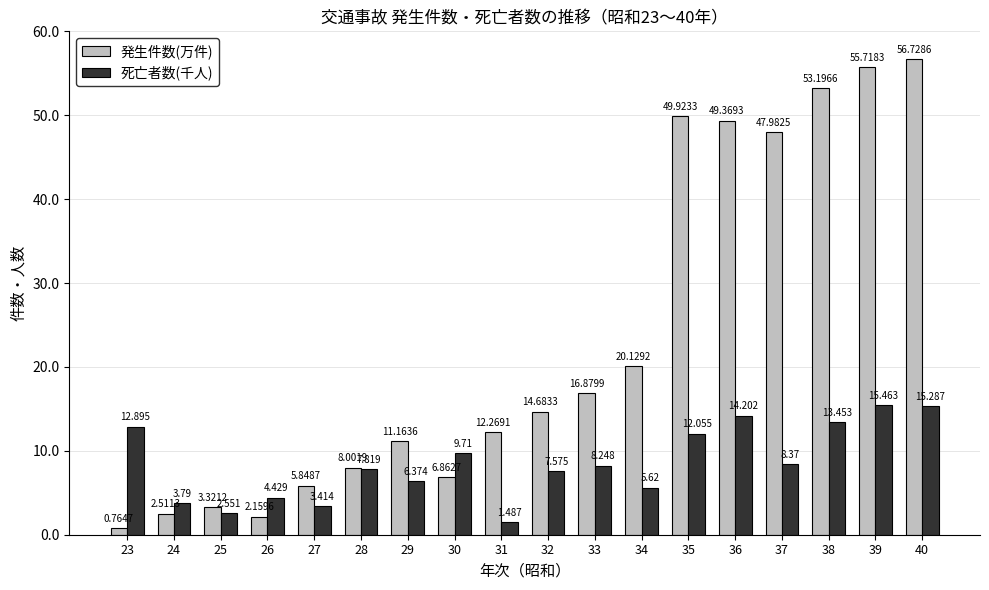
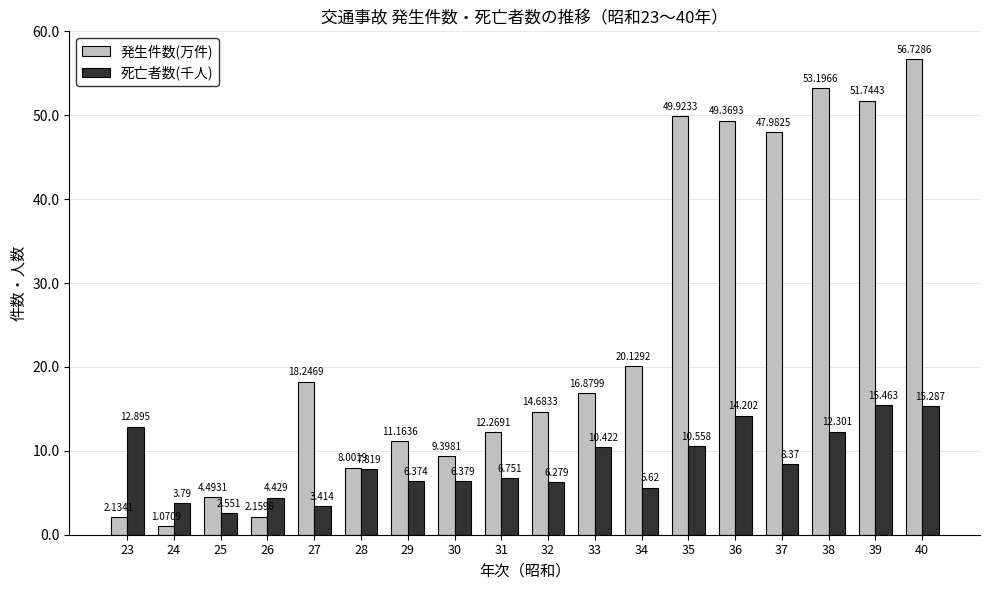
  {
    "発生件数(万件)": {
-     "23": 0.7647,
-     "24": 2.5113,
-     "25": 3.3212,
+     "23": 2.1341,
+     "24": 1.0709,
+     "25": 4.4931,
      "26": 2.1596,
-     "27": 5.8487,
+     "27": 18.2469,
      "29": 11.1636,
-     "30": 6.8627,
+     "30": 9.3981,
      "31": 12.2691,
      "32": 14.6833,
      "33": 16.8799,
      "34": 20.1292,
      "35": 49.9233,
      "36": 49.3693,
      "37": 47.9825,
      "38": 53.1966,
-     "39": 55.7183,
+     "39": 51.7443,
      "40": 56.7286
    },
    "死亡者数(千人)": {
      "23": 12.895,
      "24": 3.79,
      "25": 2.551,
      "26": 4.429,
      "27": 3.414,
      "29": 6.374,
-     "30": 9.71,
-     "31": 1.487,
-     "32": 7.575,
-     "33": 8.248,
+     "30": 6.379,
+     "31": 6.751,
+     "32": 6.279,
+     "33": 10.422,
      "34": 5.62,
-     "35": 12.055,
+     "35": 10.558,
      "36": 14.202,
      "37": 8.37,
-     "38": 13.453,
+     "38": 12.301,
      "39": 15.463,
      "40": 15.287
    }
  }
